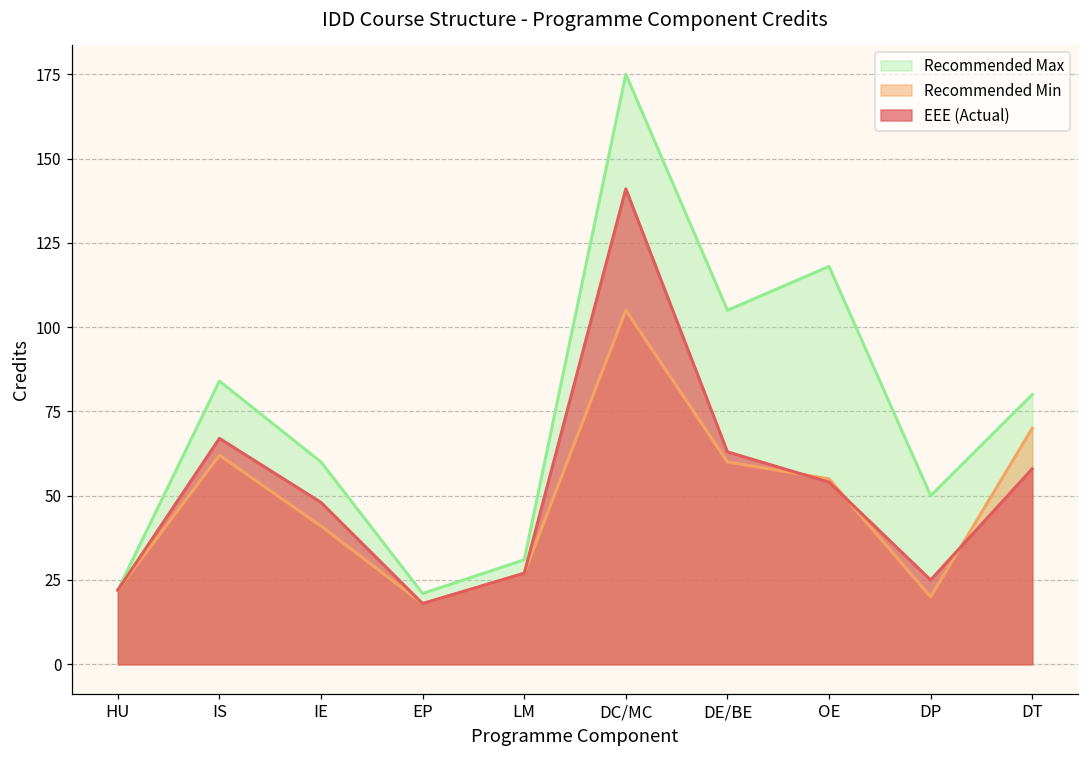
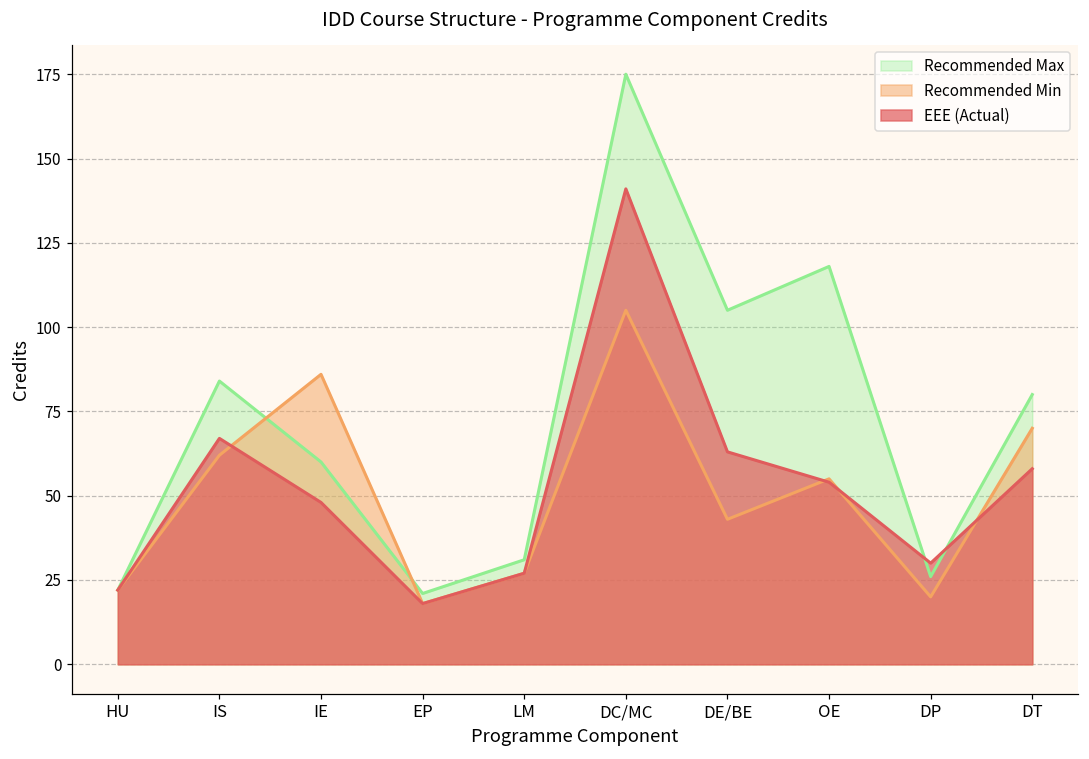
  {
    "Recommended Max": {
      "IS": 84,
      "IE": 60,
      "EP": 21,
      "LM": 31,
      "DC/MC": 175,
      "DE/BE": 105,
      "OE": 118,
-     "DP": 50,
+     "DP": 26,
      "DT": 80
    },
    "Recommended Min": {
      "IS": 62,
-     "IE": 41,
+     "IE": 86,
      "DC/MC": 105,
-     "DE/BE": 60,
+     "DE/BE": 43,
      "OE": 55,
      "DP": 20,
      "DT": 70
    },
    "EEE (Actual)": {
      "IS": 67,
      "IE": 48,
      "DC/MC": 141,
      "DE/BE": 63,
      "OE": 54,
-     "DP": 25,
+     "DP": 30,
      "DT": 58
    }
  }
